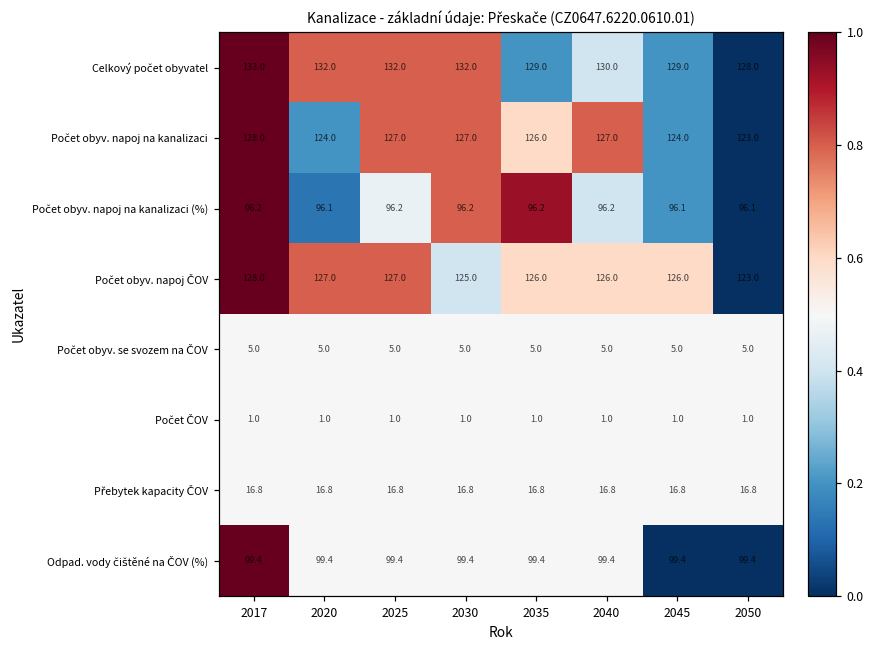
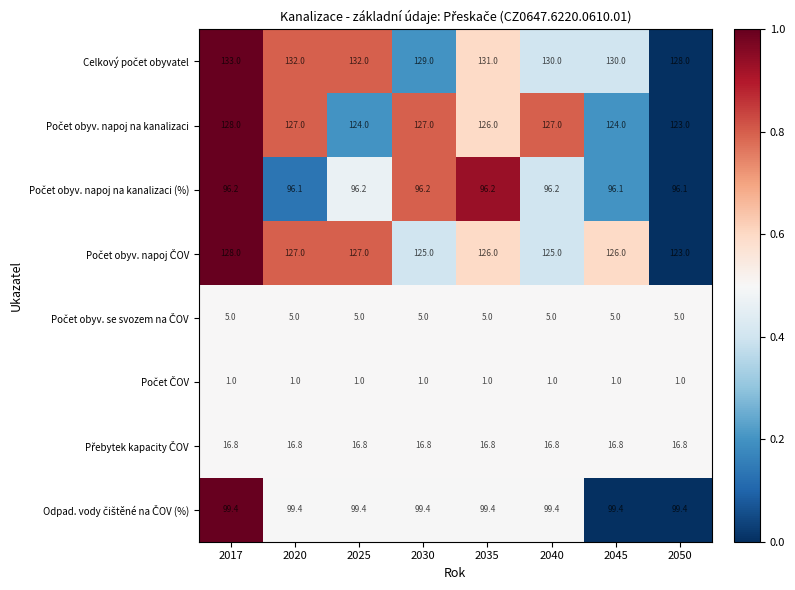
  {
    "Celkový počet obyvatel": {
      "2017": 133.0,
      "2020": 132.0,
      "2025": 132.0,
-     "2030": 132.0,
-     "2035": 129.0,
+     "2030": 129.0,
+     "2035": 131.0,
      "2040": 130.0,
-     "2045": 129.0,
+     "2045": 130.0,
      "2050": 128.0
    },
    "Počet obyv. napoj na kanalizaci": {
      "2017": 128.0,
-     "2020": 124.0,
-     "2025": 127.0,
+     "2020": 127.0,
+     "2025": 124.0,
      "2030": 127.0,
      "2035": 126.0,
      "2040": 127.0,
      "2045": 124.0,
      "2050": 123.0
    },
    "Počet obyv. napoj na kanalizaci (%)": {
      "2017": 96.2,
      "2020": 96.1,
      "2025": 96.2,
      "2030": 96.2,
      "2035": 96.2,
      "2040": 96.2,
      "2045": 96.1,
      "2050": 96.1
    },
    "Počet obyv. napoj ČOV": {
      "2017": 128.0,
      "2020": 127.0,
      "2025": 127.0,
      "2030": 125.0,
      "2035": 126.0,
-     "2040": 126.0,
+     "2040": 125.0,
      "2045": 126.0,
      "2050": 123.0
    },
    "Počet obyv. se svozem na ČOV": {
      "2017": 5.0,
      "2020": 5.0,
      "2025": 5.0,
      "2030": 5.0,
      "2035": 5.0,
      "2040": 5.0,
      "2045": 5.0,
      "2050": 5.0
    },
    "Počet ČOV": {
      "2017": 1.0,
      "2020": 1.0,
      "2025": 1.0,
      "2030": 1.0,
      "2035": 1.0,
      "2040": 1.0,
      "2045": 1.0,
      "2050": 1.0
    },
    "Přebytek kapacity ČOV": {
      "2017": 16.8,
      "2020": 16.8,
      "2025": 16.8,
      "2030": 16.8,
      "2035": 16.8,
      "2040": 16.8,
      "2045": 16.8,
      "2050": 16.8
    },
    "Odpad. vody čištěné na ČOV (%)": {
      "2017": 99.4,
      "2020": 99.4,
      "2025": 99.4,
      "2030": 99.4,
      "2035": 99.4,
      "2040": 99.4,
      "2045": 99.4,
      "2050": 99.4
    }
  }
